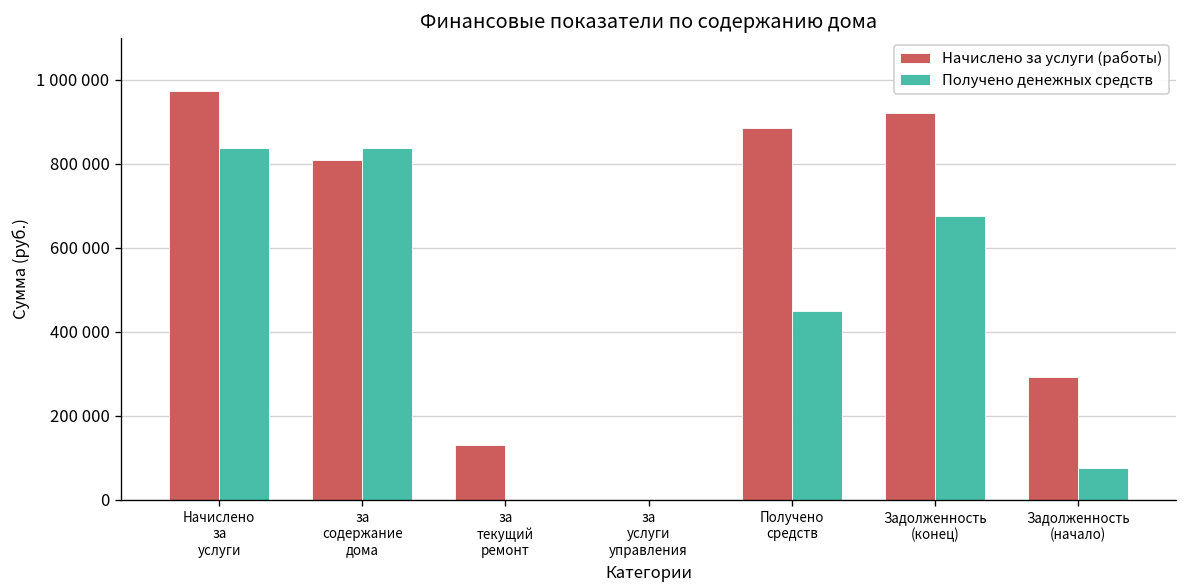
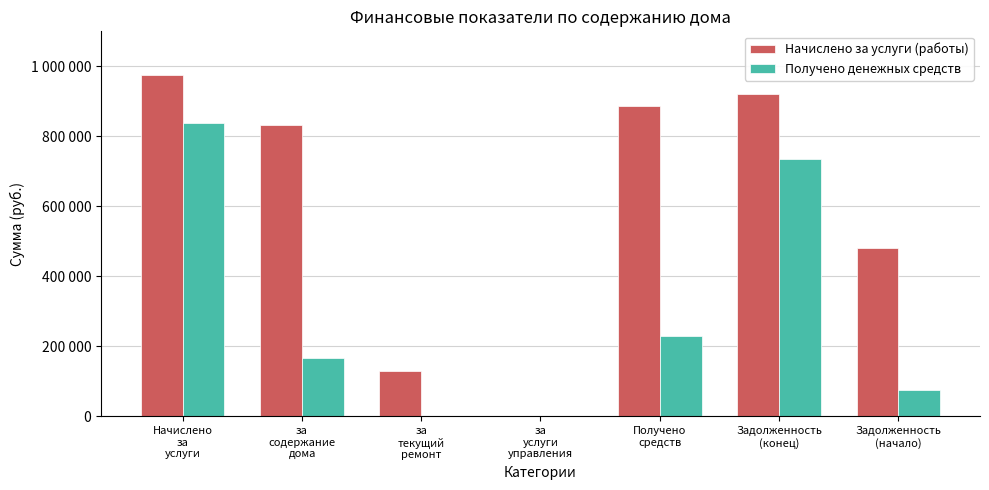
  {
    "Начислено за услуги (работы)": {
      "Начислено за услуги": 970000,
-     "за содержание дома": 810000,
+     "за содержание дома": 830000,
      "за текущий ремонт": 130000,
      "за услуги управления": 0,
      "Получено средств": 890000,
      "Задолженность (конец)": 920000,
-     "Задолженность (начало)": 290000
+     "Задолженность (начало)": 480000
    },
    "Получено денежных средств": {
      "Начислено за услуги": 840000,
-     "за содержание дома": 840000,
+     "за содержание дома": 170000,
      "за текущий ремонт": 0,
      "за услуги управления": 0,
-     "Получено средств": 450000,
-     "Задолженность (конец)": 670000,
+     "Получено средств": 230000,
+     "Задолженность (конец)": 740000,
      "Задолженность (начало)": 70000
    }
  }
